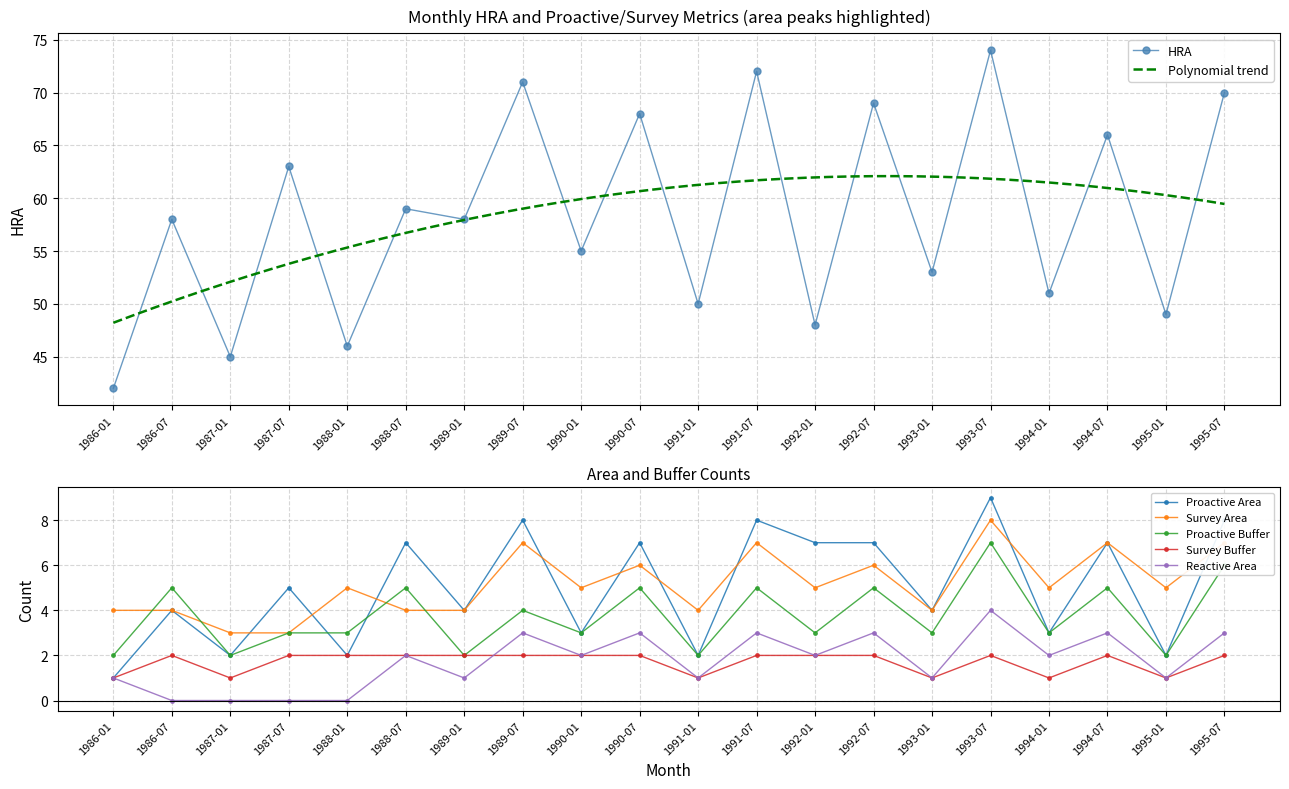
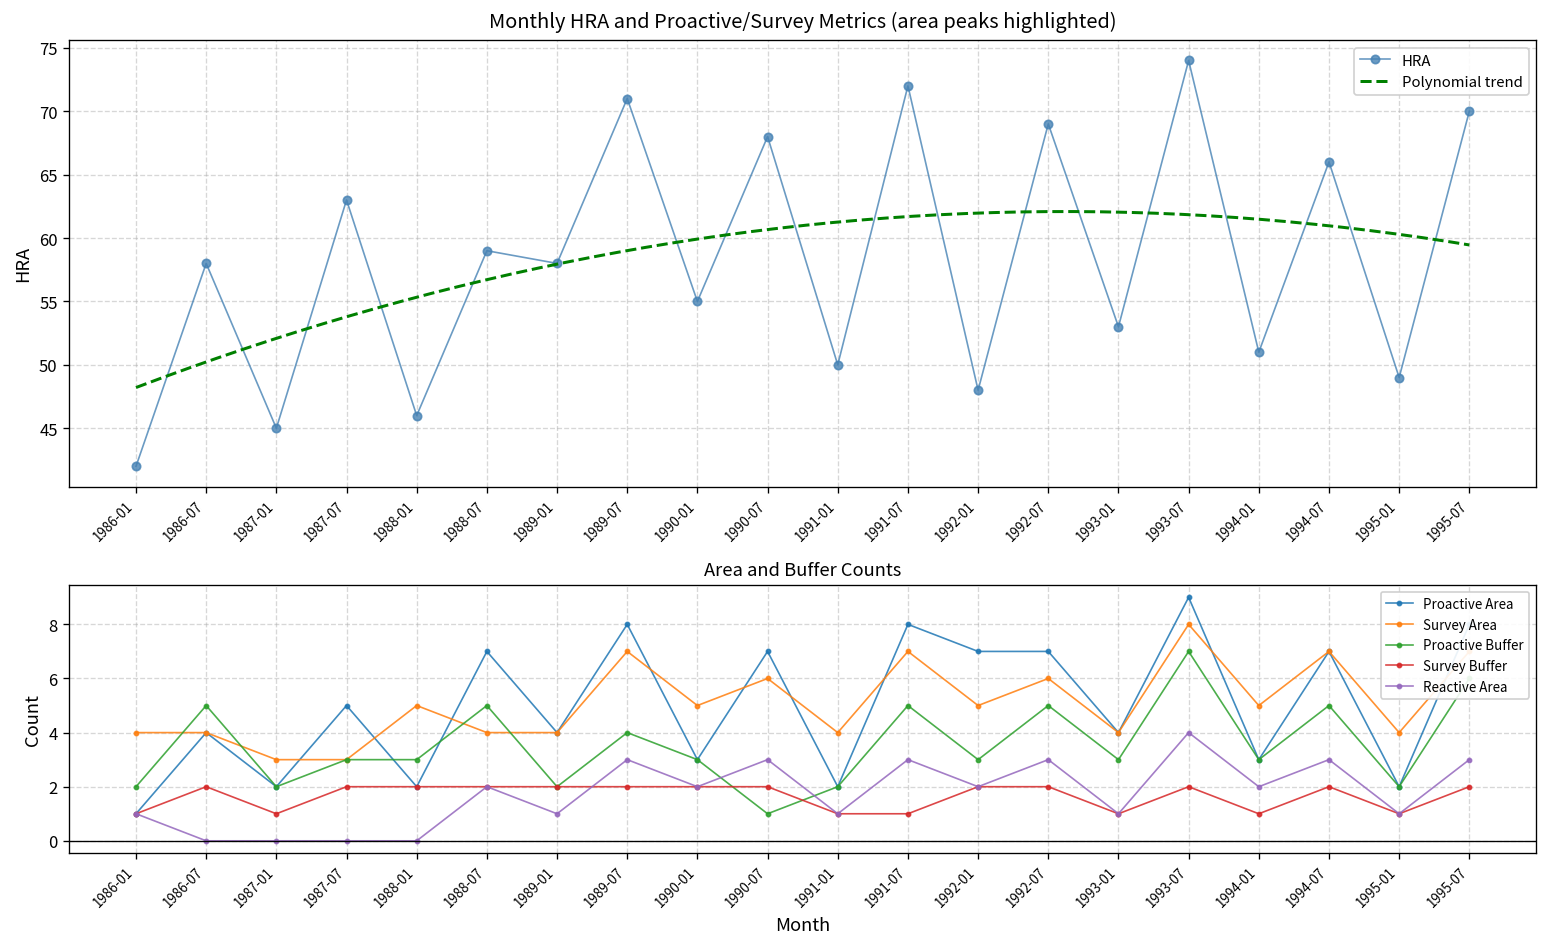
  {
    "Monthly HRA and Proactive/Survey Metrics (area peaks highlighted)": {
      "HRA": {
        "1986-01": 42.0,
        "1986-07": 58.0,
        "1987-01": 45.0,
        "1987-07": 63.0,
        "1988-01": 46.0,
        "1988-07": 59.0,
        "1989-07": 71.0,
        "1990-01": 55.0,
        "1990-07": 68.0,
        "1991-01": 50.0,
        "1991-07": 72.0,
        "1992-01": 48.0,
        "1992-07": 69.0,
        "1993-01": 53.0,
        "1993-07": 74.0,
        "1994-01": 51.0,
        "1994-07": 66.0,
        "1995-01": 49.0,
        "1995-07": 70.0
      },
      "Polynomial trend": {
        "1986-01": 48.2,
        "1995-07": 59.5
      }
    },
    "Area and Buffer Counts": {
      "Proactive Area": {
        "1987-07": 5,
        "1988-07": 7,
        "1989-07": 8,
        "1990-07": 7,
        "1991-07": 8,
        "1992-01": 7,
        "1992-07": 7,
        "1993-07": 9
      },
      "Survey Area": {
        "1986-01": 4,
        "1987-01": 3,
        "1988-01": 5,
        "1988-07": 4,
        "1989-07": 7,
        "1990-01": 5,
        "1990-07": 6,
        "1991-01": 4,
        "1991-07": 7,
        "1992-01": 5,
        "1992-07": 6,
        "1993-07": 8,
        "1994-01": 5,
-       "1995-01": 5
+       "1995-01": 4
      },
      "Proactive Buffer": {
        "1986-01": 2,
        "1986-07": 5,
        "1988-01": 3,
        "1988-07": 5,
        "1989-07": 4,
-       "1990-07": 5,
+       "1990-07": 1,
        "1991-07": 5,
        "1992-01": 3,
        "1992-07": 5,
        "1993-01": 3,
        "1993-07": 7,
        "1994-07": 5
      },
      "Survey Buffer": {
        "1986-07": 2,
        "1987-01": 1,
        "1987-07": 2,
        "1989-07": 2,
        "1990-07": 2,
-       "1991-07": 2,
+       "1991-07": 1,
        "1992-07": 2,
        "1993-07": 2,
        "1994-01": 1,
        "1994-07": 2,
        "1995-07": 2
      },
      "Reactive Area": {
        "1986-07": 0,
        "1987-01": 0,
        "1987-07": 0,
        "1988-01": 0,
        "1989-01": 1,
        "1989-07": 3,
        "1990-07": 3,
        "1991-07": 3,
        "1992-07": 3,
        "1993-07": 4,
        "1994-01": 2,
        "1994-07": 3,
        "1995-07": 3
      }
    }
  }
